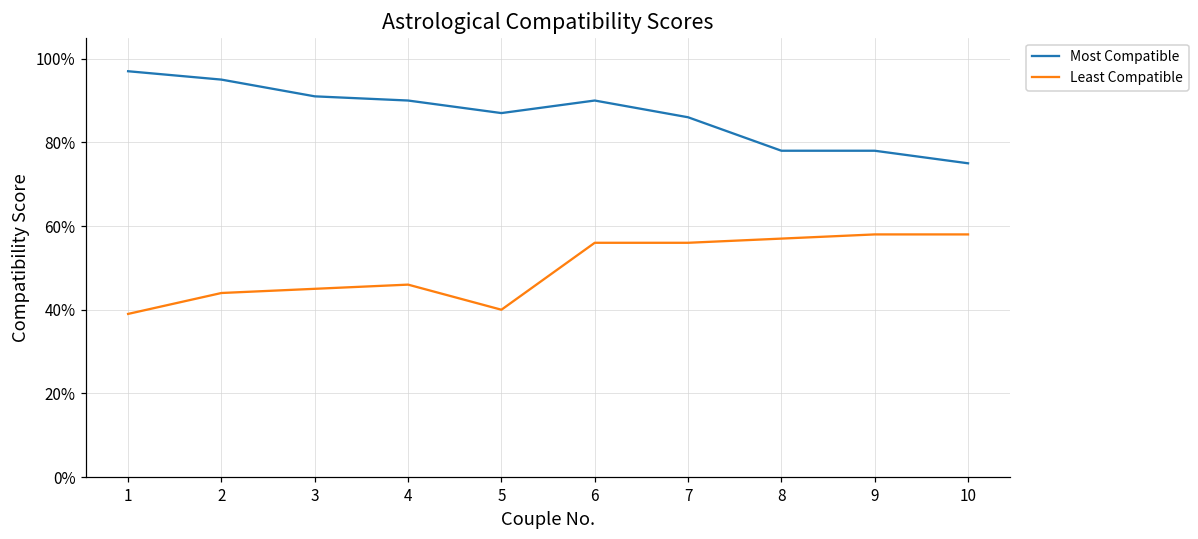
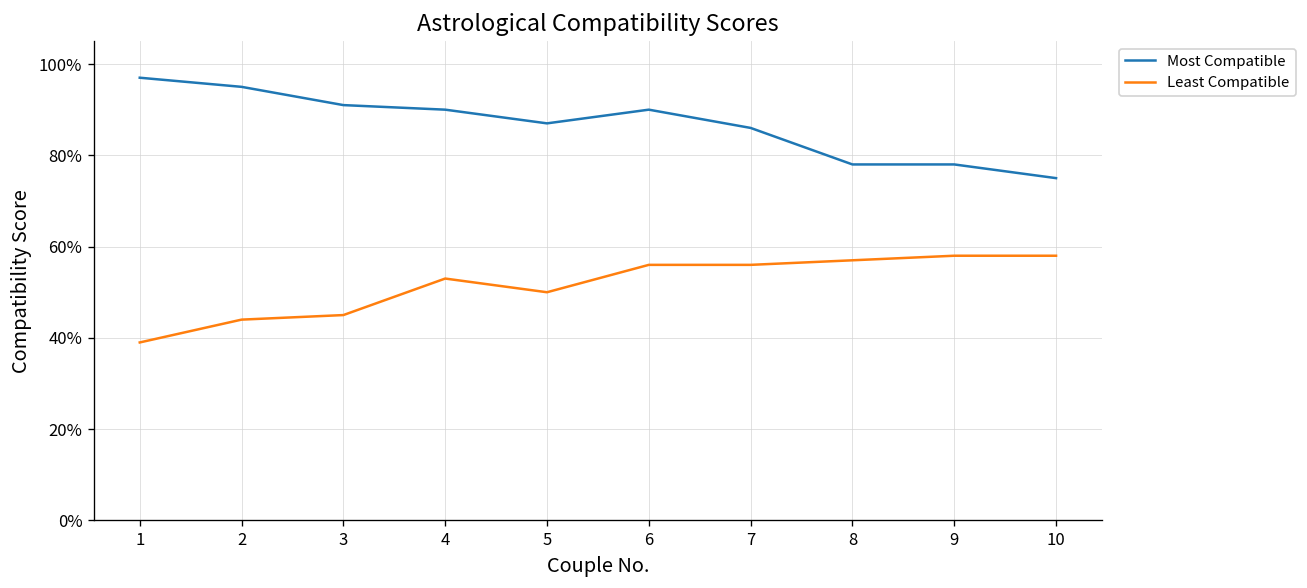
  {
    "Most Compatible": {
      "1": "97%",
      "2": "95%",
      "3": "91%",
      "4": "90%",
      "5": "87%",
      "6": "90%",
      "7": "86%",
      "8": "78%",
      "9": "78%",
      "10": "75%"
    },
    "Least Compatible": {
      "1": "39%",
      "2": "44%",
      "3": "45%",
-     "4": "46%",
-     "5": "40%",
+     "4": "53%",
+     "5": "50%",
      "6": "56%",
      "7": "56%",
      "8": "57%",
      "9": "58%",
      "10": "58%"
    }
  }
